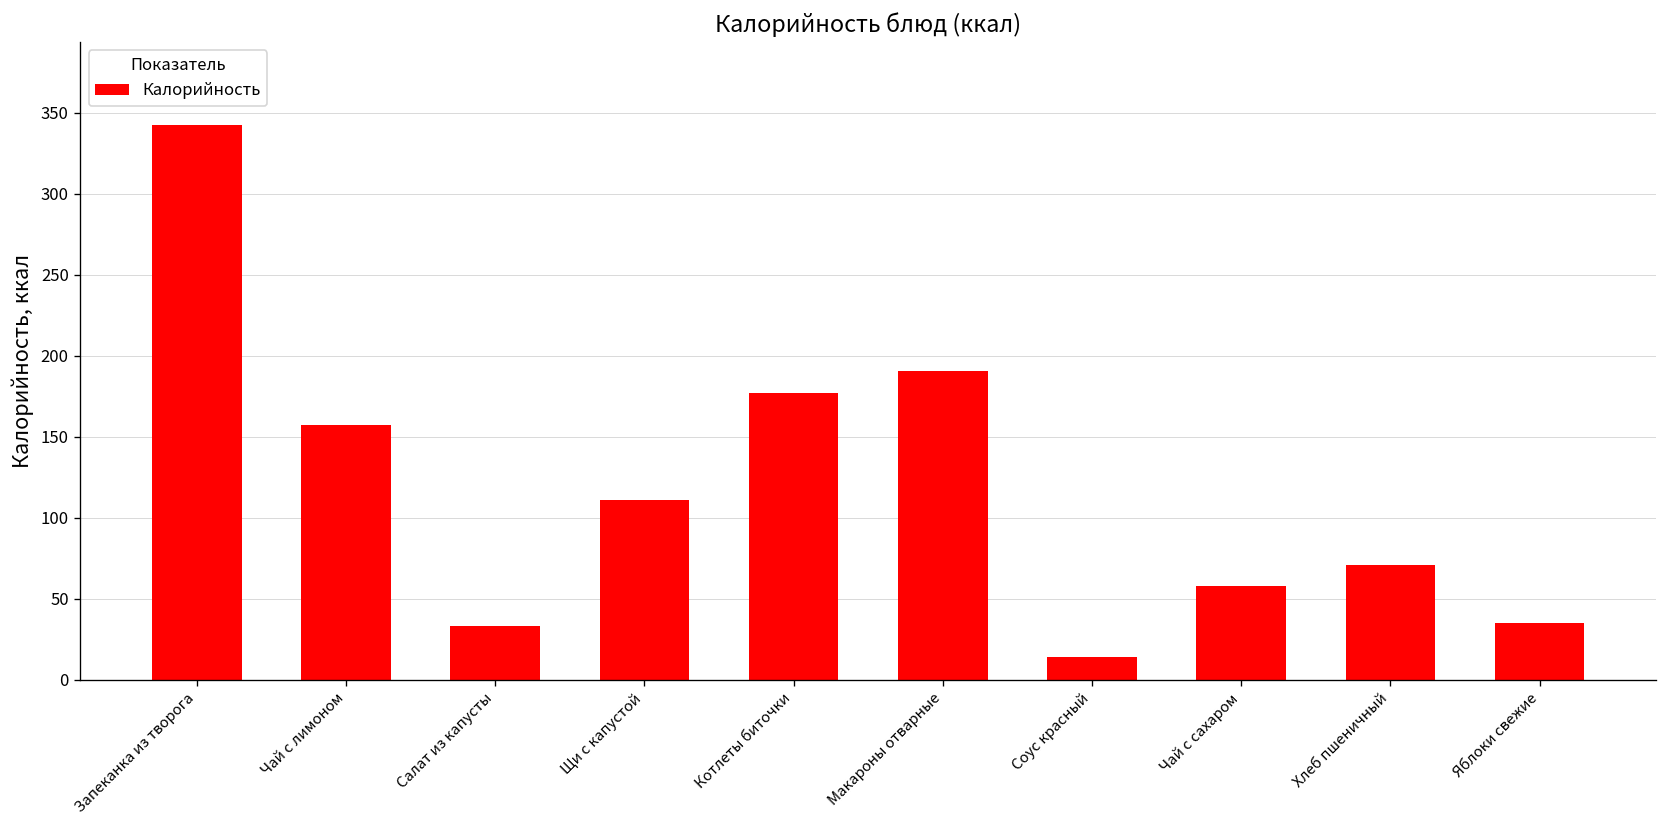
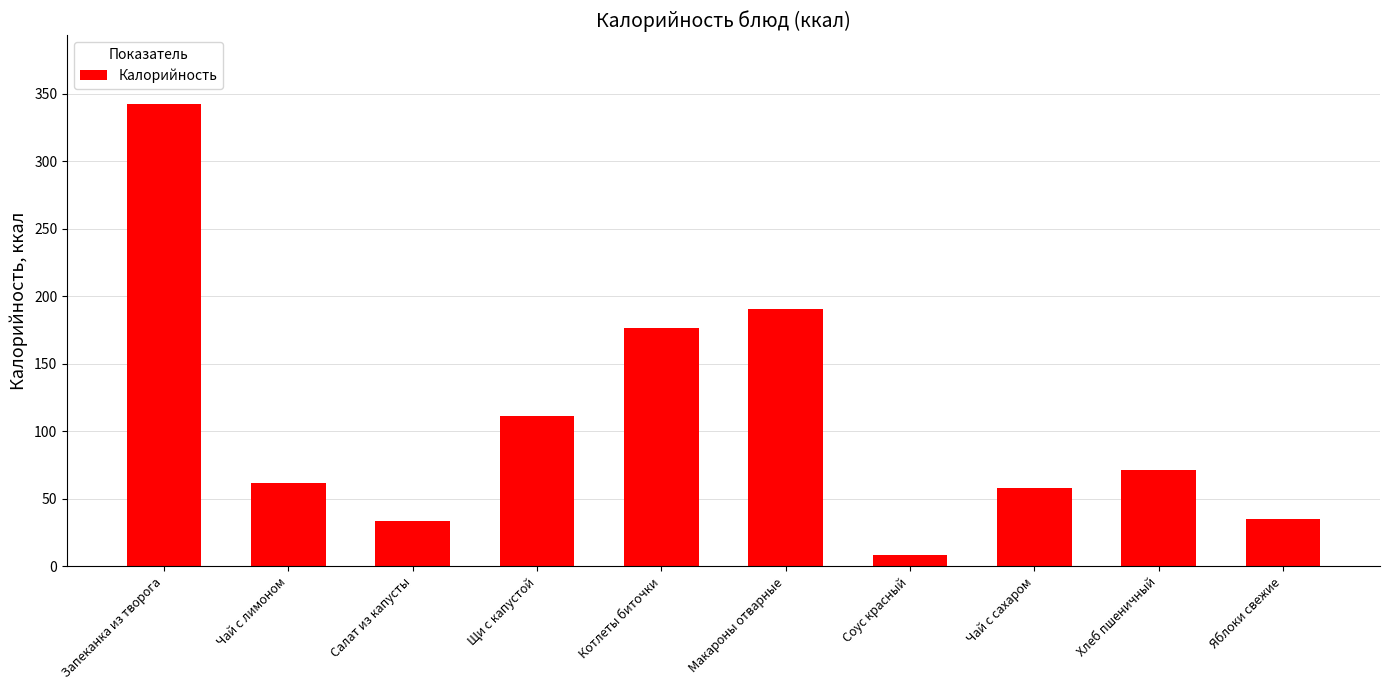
  {
    "Запеканка из творога": 342,
-   "Чай с лимоном": 157,
+   "Чай с лимоном": 62,
    "Салат из капусты": 33,
    "Щи с капустой": 111,
    "Котлеты биточки": 177,
    "Макароны отварные": 190,
-   "Соус красный": 14,
+   "Соус красный": 8,
    "Чай с сахаром": 58,
    "Хлеб пшеничный": 71,
    "Яблоки свежие": 35
  }
